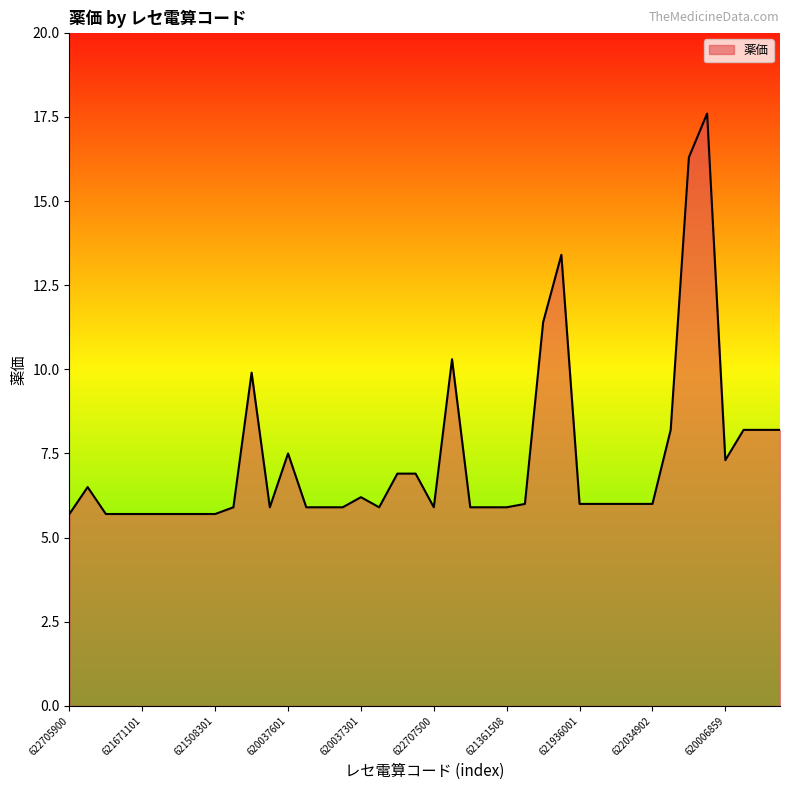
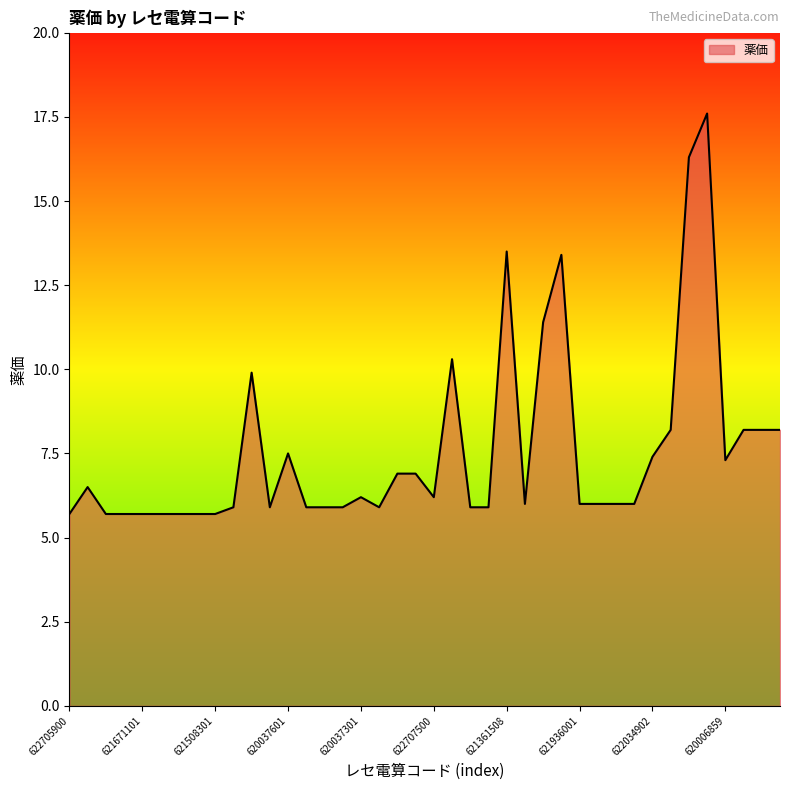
  {
    "622705900": 5.7,
    "621671101": 5.7,
    "621508301": 5.7,
    "620037601": 7.5,
    "620037301": 6.2,
-   "622707500": 5.9,
-   "621361508": 5.9,
+   "622707500": 6.2,
+   "621361508": 13.5,
    "621936001": 6.0,
-   "622034902": 6.0,
+   "622034902": 7.4,
    "620006859": 7.3
  }
